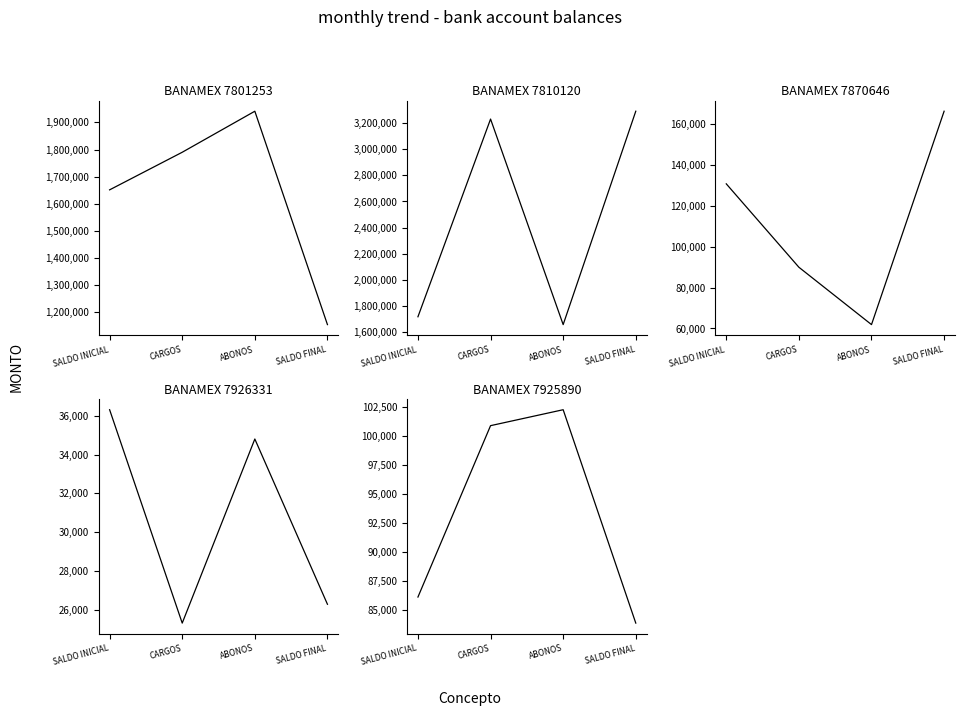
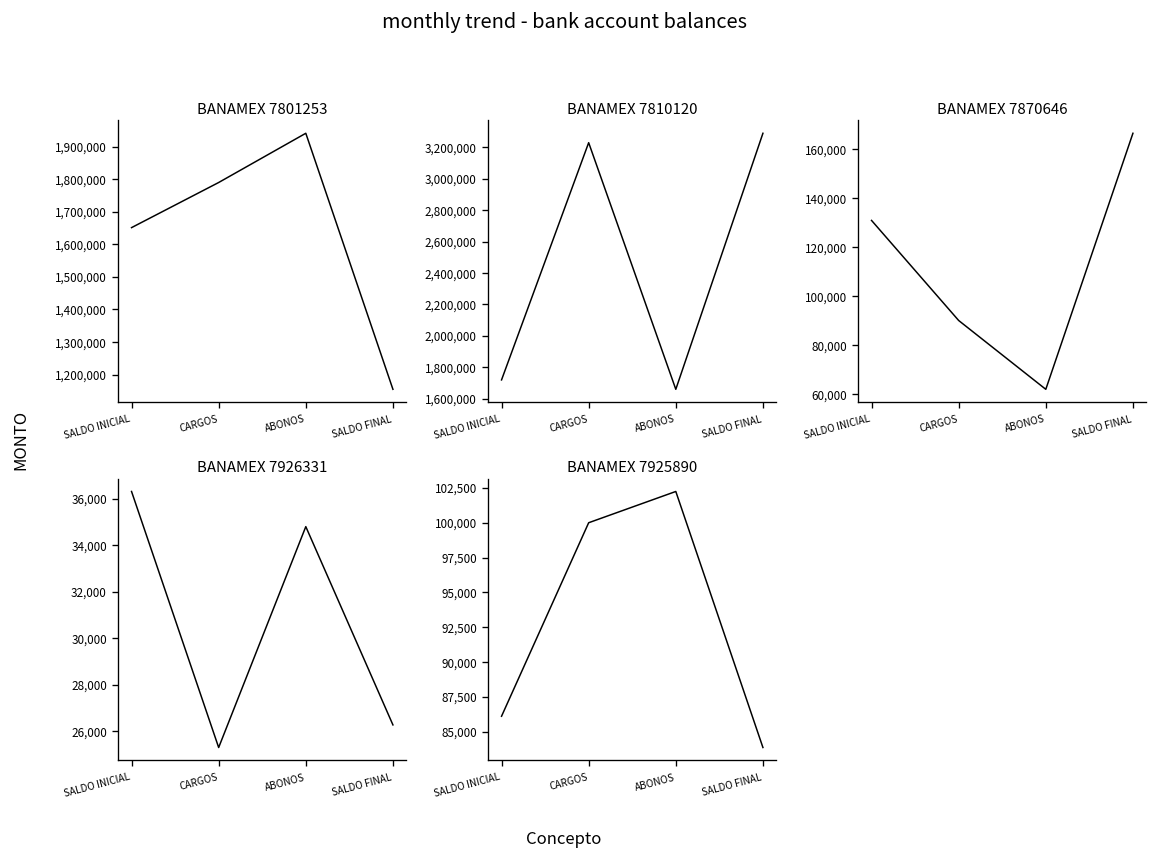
  {
    "BANAMEX 7801253": {
      "SALDO INICIAL": "1,650,000",
      "CARGOS": "1,790,000",
      "ABONOS": "1,940,000",
      "SALDO FINAL": "1,150,000"
    },
    "BANAMEX 7810120": {
      "SALDO INICIAL": "1,720,000",
      "CARGOS": "3,230,000",
      "ABONOS": "1,660,000",
      "SALDO FINAL": "3,290,000"
    },
    "BANAMEX 7870646": {
      "SALDO INICIAL": "131,000",
      "CARGOS": "90,000",
      "ABONOS": "62,000",
      "SALDO FINAL": "166,000"
    },
    "BANAMEX 7926331": {
      "SALDO INICIAL": "36,300",
      "CARGOS": "25,300",
      "ABONOS": "34,800",
      "SALDO FINAL": "26,300"
    },
    "BANAMEX 7925890": {
      "SALDO INICIAL": "86,100",
-     "CARGOS": "100,900",
+     "CARGOS": "100,000",
      "ABONOS": "102,200",
      "SALDO FINAL": "83,900"
    }
  }
